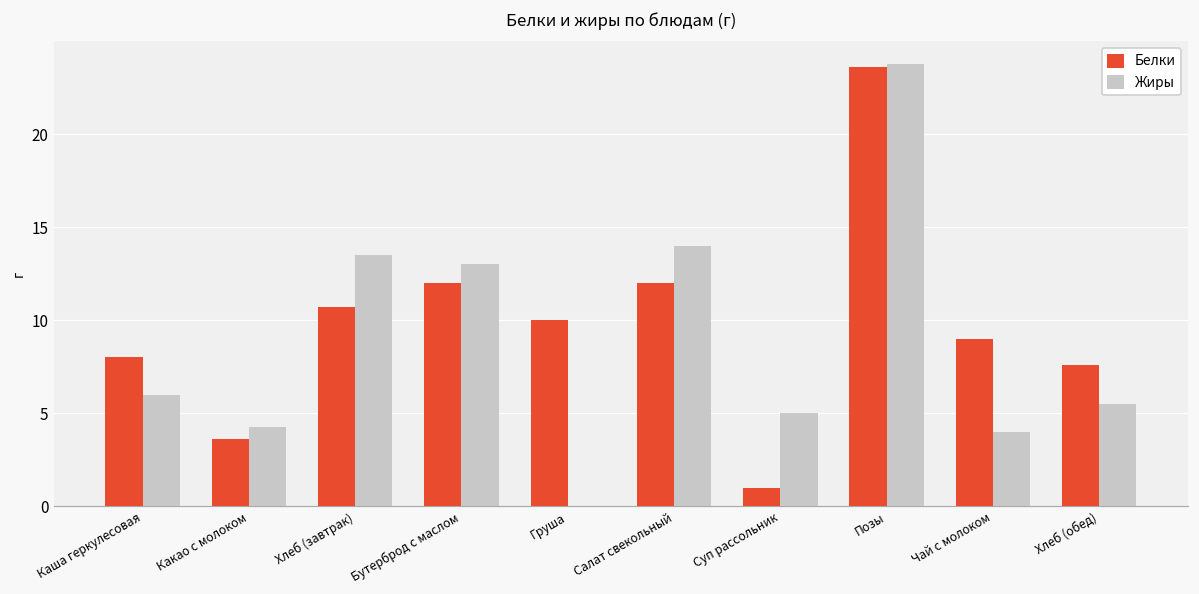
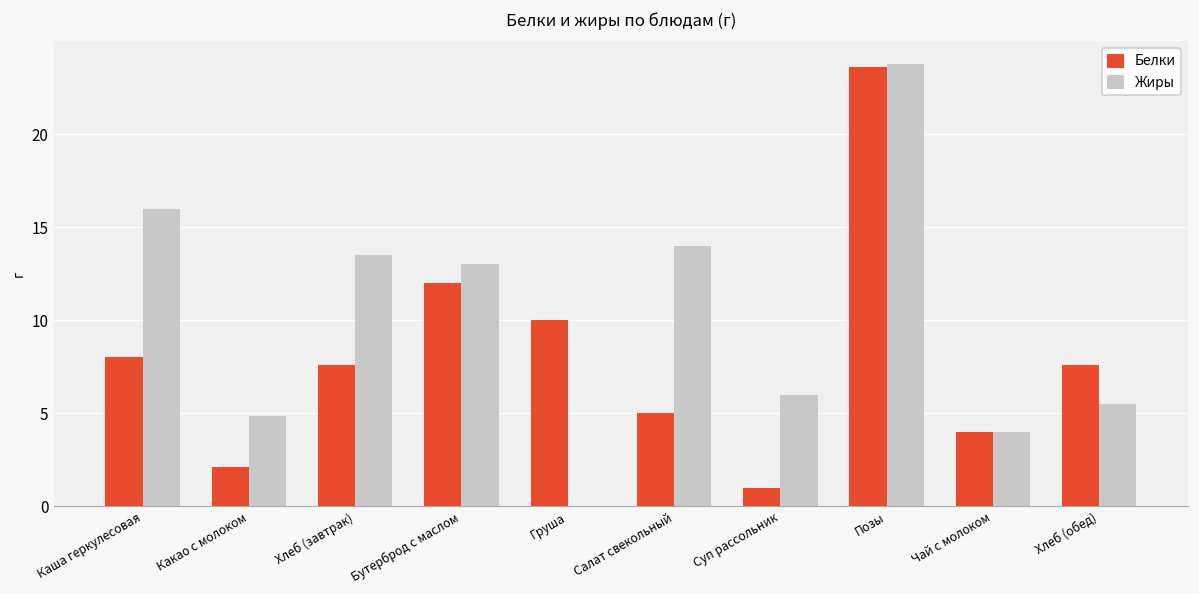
  {
    "Белки": {
      "Каша геркулесовая": 8.0,
-     "Какао с молоком": 3.6,
-     "Хлеб (завтрак)": 10.7,
+     "Какао с молоком": 2.1,
+     "Хлеб (завтрак)": 7.6,
      "Бутерброд с маслом": 12.0,
      "Груша": 10.0,
-     "Салат свекольный": 12,
+     "Салат свекольный": 5,
      "Суп рассольник": 1.0,
      "Позы": 23.6,
-     "Чай с молоком": 9,
+     "Чай с молоком": 4,
      "Хлеб (обед)": 7.6
    },
    "Жиры": {
-     "Каша геркулесовая": 6,
-     "Какао с молоком": 4.3,
+     "Каша геркулесовая": 16,
+     "Какао с молоком": 4.9,
      "Хлеб (завтрак)": 13.5,
      "Бутерброд с маслом": 13.0,
      "Груша": 0.0,
      "Салат свекольный": 14.0,
-     "Суп рассольник": 5,
+     "Суп рассольник": 6,
      "Позы": 23.8,
      "Чай с молоком": 4.0,
      "Хлеб (обед)": 5.5
    }
  }
